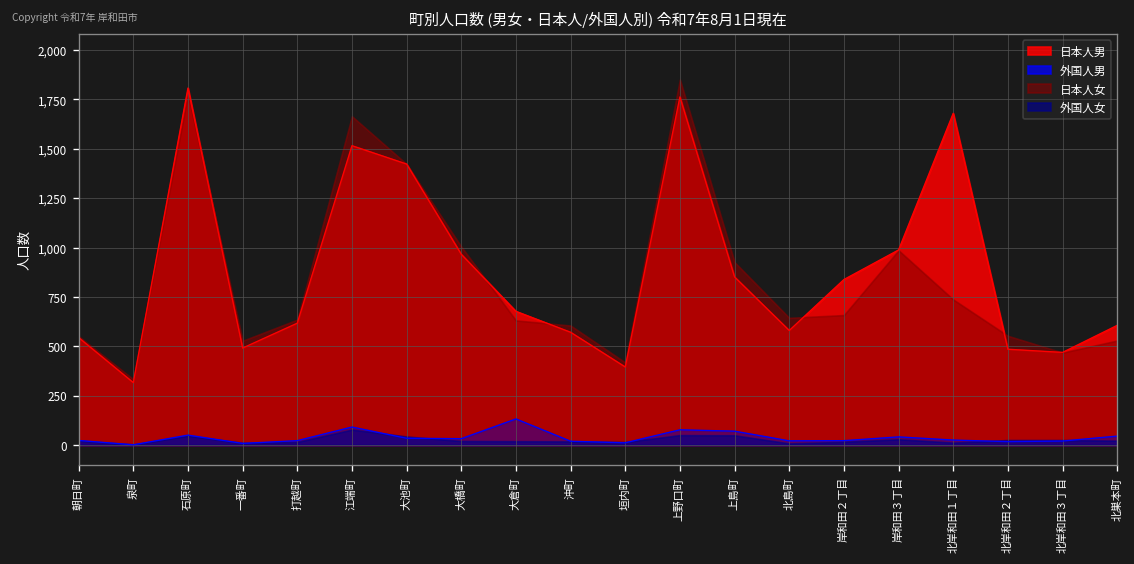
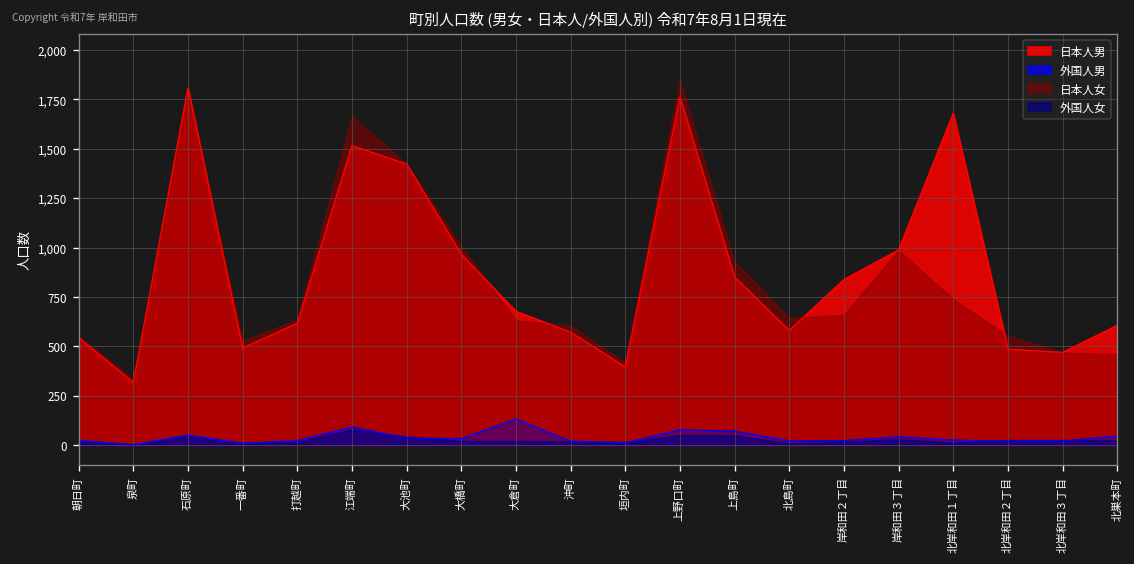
  {
    "日本人男": {
      "泉町": "320",
      "石原町": "1,810",
      "一番町": "490",
      "打越町": "620",
      "江端町": "1,520",
      "大橋町": "970",
      "大倉町": "680",
      "沖町": "570",
      "垣内町": "400",
      "上野口町": "1,760",
      "上島町": "850",
      "北島町": "580",
      "岸和田２丁目": "840",
      "北岸和田１丁目": "1,680",
      "北岸和田２丁目": "490",
      "北巣本町": "610"
    },
    "外国人男": {
      "大倉町": "130",
      "上野口町": "80",
      "上島町": "70",
      "北巣本町": "50"
    },
    "日本人女": {
      "泉町": "330",
      "石原町": "1,780",
      "一番町": "530",
      "打越町": "640",
      "江端町": "1,670",
      "大橋町": "1,010",
      "大倉町": "630",
      "沖町": "610",
      "垣内町": "420",
      "上野口町": "1,850",
      "上島町": "930",
      "北島町": "640",
      "岸和田２丁目": "660",
      "北岸和田１丁目": "740",
      "北岸和田２丁目": "550",
-     "北巣本町": "530"
+     "北巣本町": "460"
    },
    "外国人女": {
      "大倉町": "20",
      "上野口町": "50",
      "上島町": "50",
      "北巣本町": "20"
    }
  }
